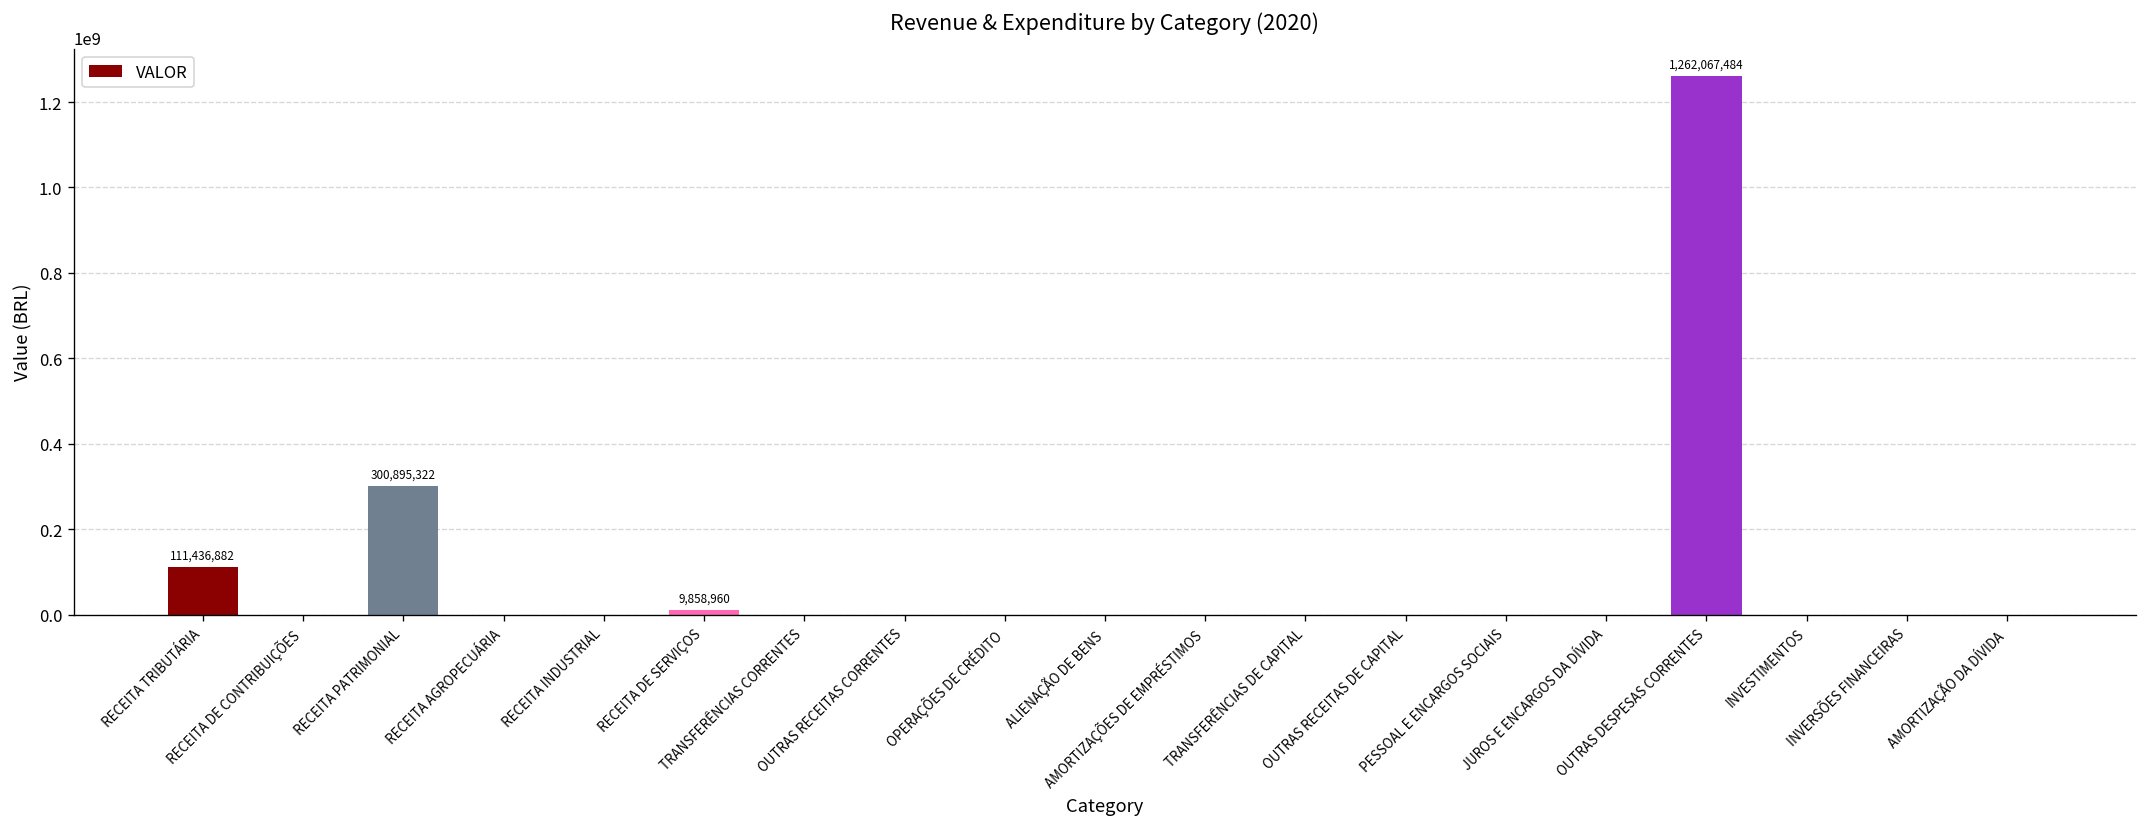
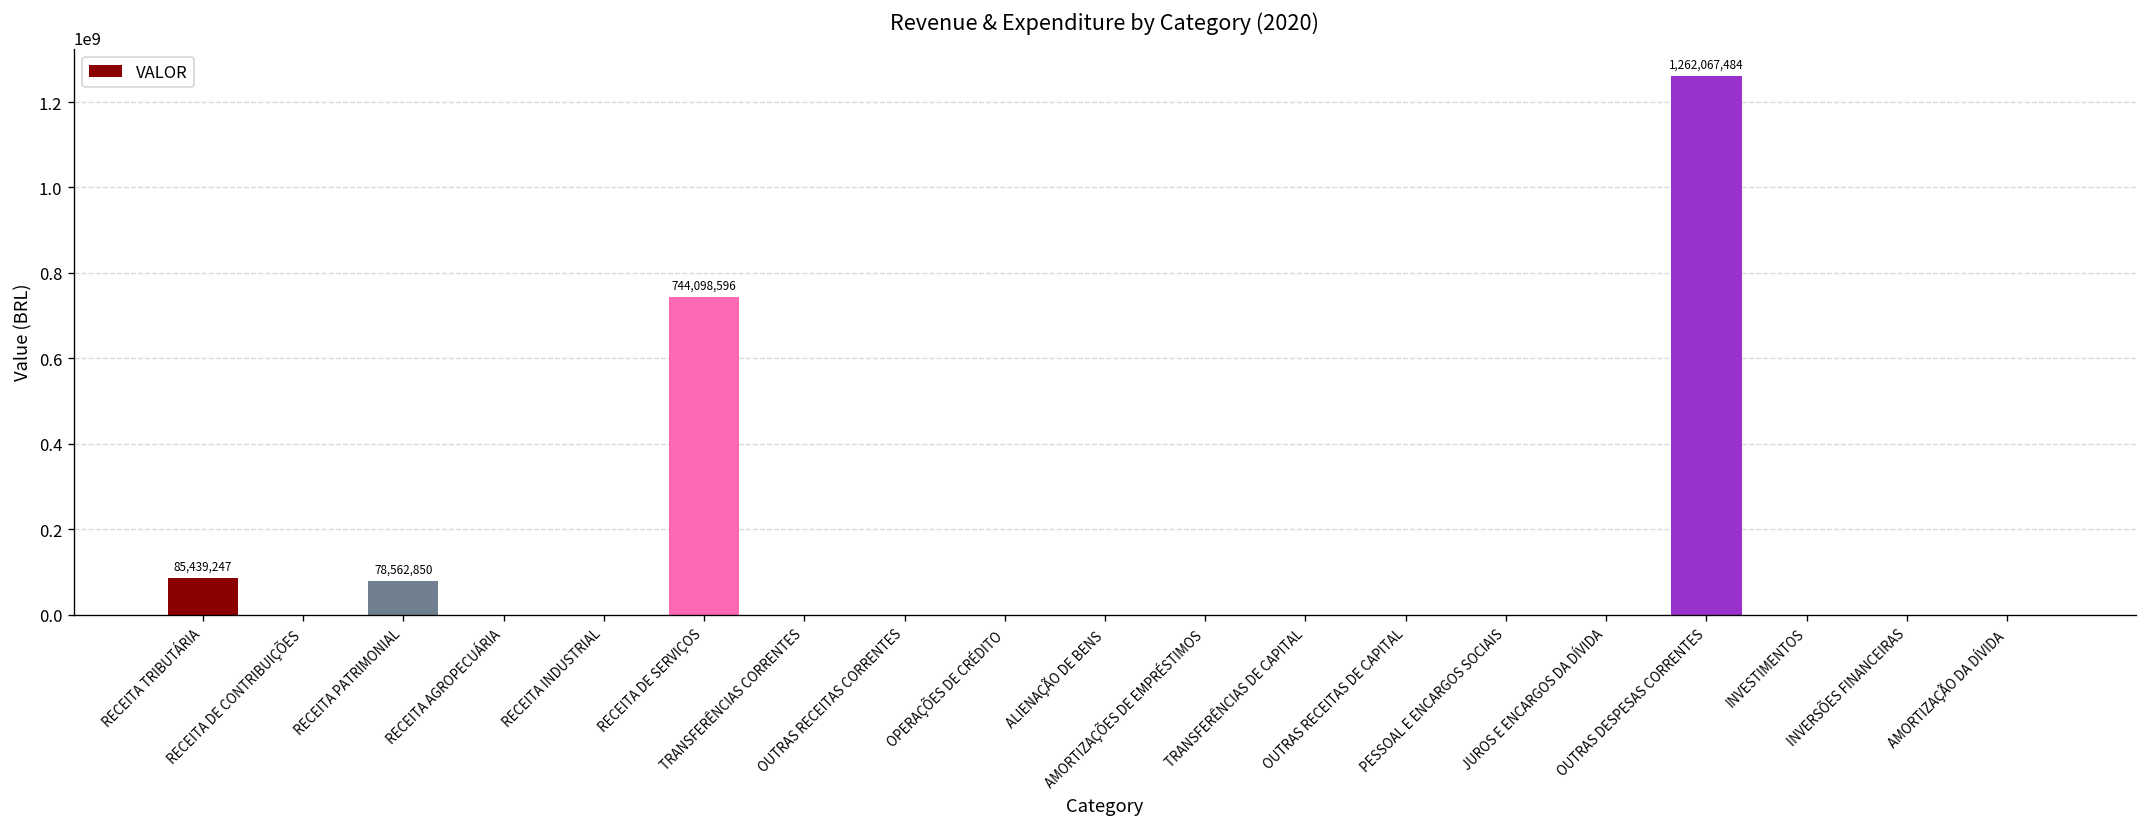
  {
-   "RECEITA TRIBUTÁRIA": "111,436,882",
-   "RECEITA PATRIMONIAL": "300,895,322",
-   "RECEITA DE SERVIÇOS": "9,858,960",
+   "RECEITA TRIBUTÁRIA": "85,439,247",
+   "RECEITA PATRIMONIAL": "78,562,850",
+   "RECEITA DE SERVIÇOS": "744,098,596",
    "OUTRAS DESPESAS CORRENTES": "1,262,067,484"
  }
